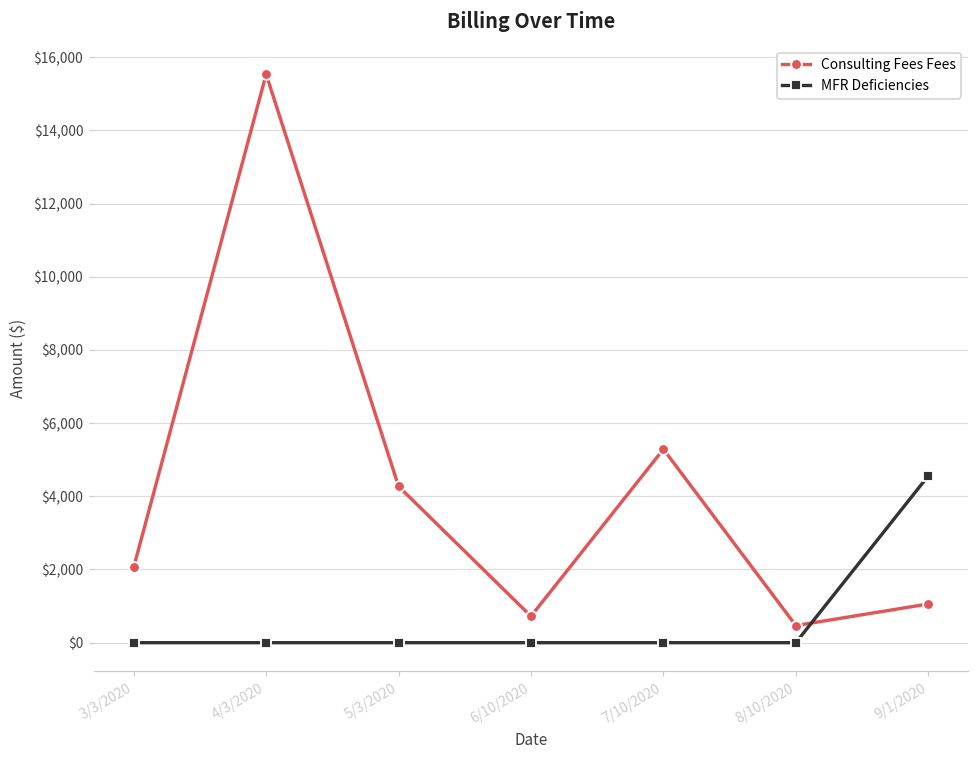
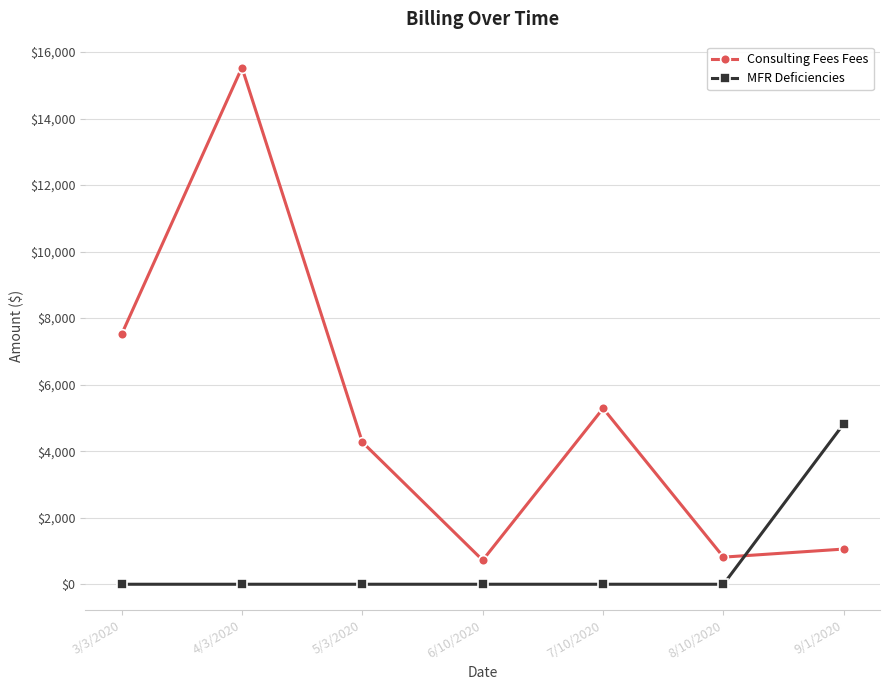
  {
    "Consulting Fees Fees": {
-     "3/3/2020": "$2,100",
+     "3/3/2020": "$7,500",
      "4/3/2020": "$15,500",
      "5/3/2020": "$4,300",
      "6/10/2020": "$700",
      "7/10/2020": "$5,300",
-     "8/10/2020": "$500",
+     "8/10/2020": "$800",
      "9/1/2020": "$1,100"
    },
    "MFR Deficiencies": {
      "3/3/2020": "$0",
      "4/3/2020": "$0",
      "5/3/2020": "$0",
      "6/10/2020": "$0",
      "7/10/2020": "$0",
      "8/10/2020": "$0",
-     "9/1/2020": "$4,600"
+     "9/1/2020": "$4,800"
    }
  }
